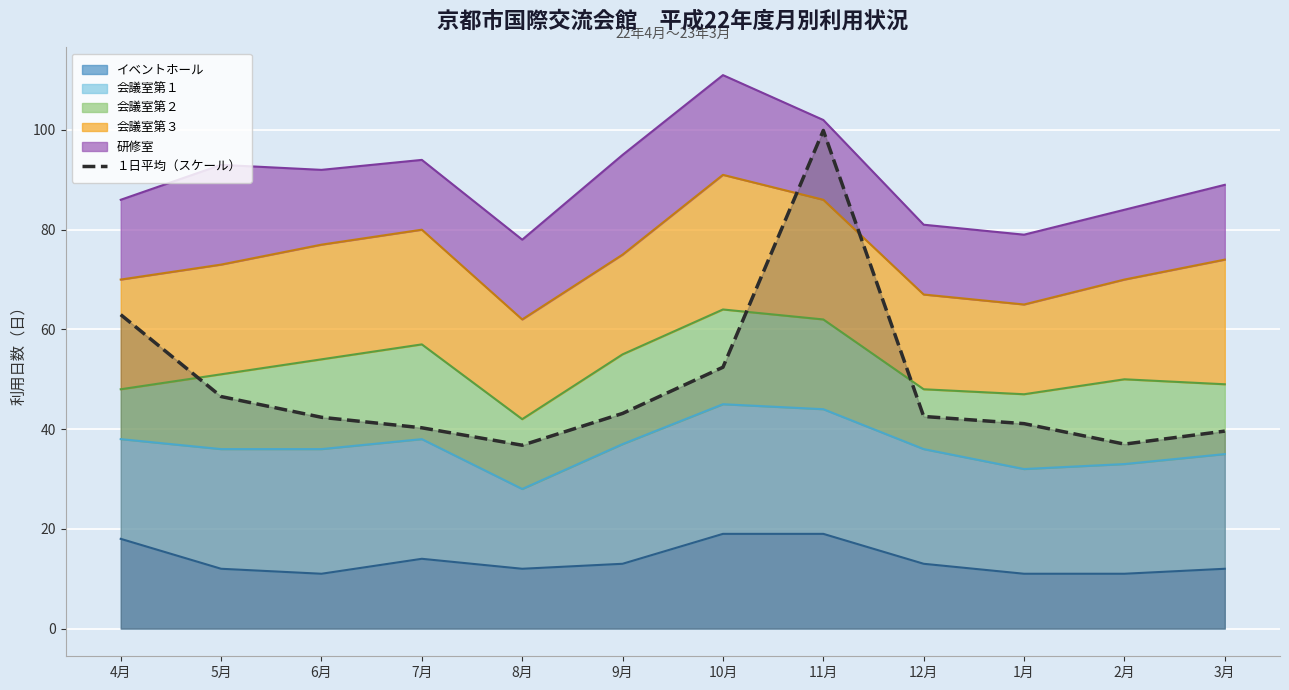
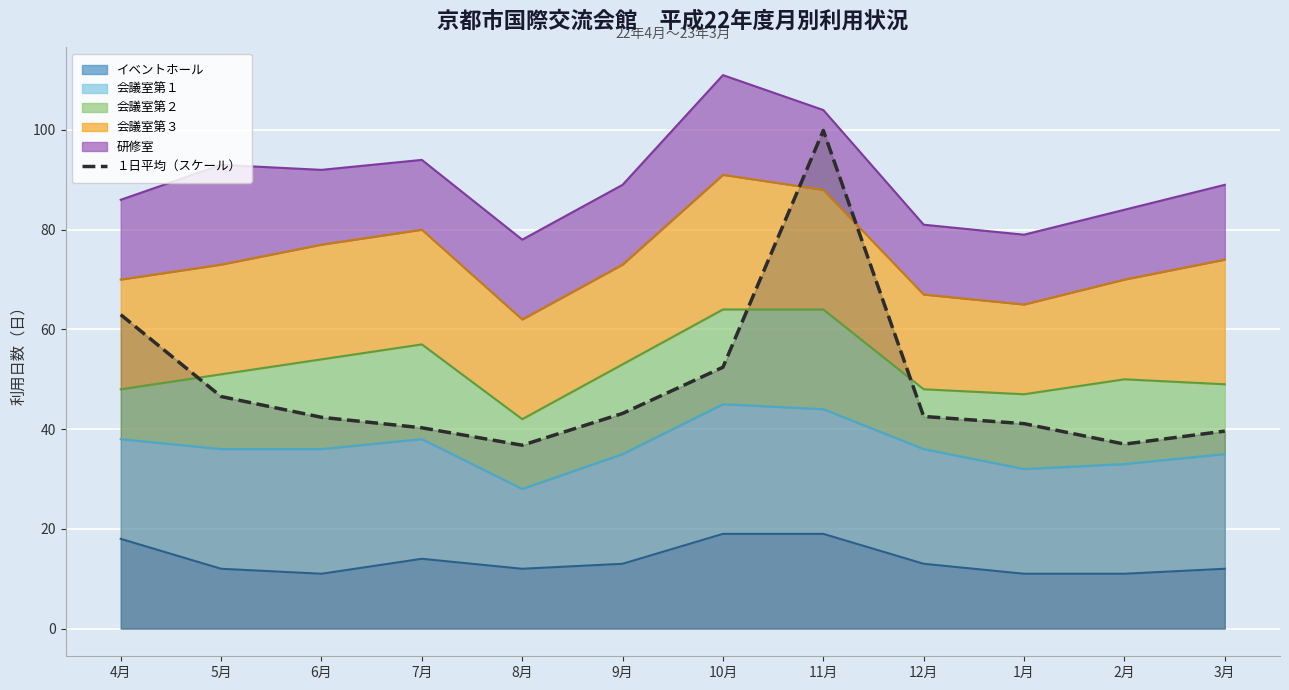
  {
    "イベントホール": {
      "4月": 18,
      "5月": 12,
      "6月": 11,
      "7月": 14,
      "8月": 12,
      "9月": 13,
      "10月": 19,
      "11月": 19,
      "12月": 13,
      "1月": 11,
      "2月": 11,
      "3月": 12
    },
    "会議室第１": {
      "4月": 20,
      "5月": 24,
      "6月": 25,
      "7月": 24,
      "8月": 16,
-     "9月": 24,
+     "9月": 22,
      "10月": 26,
      "11月": 25,
      "12月": 23,
      "1月": 21,
      "2月": 22,
      "3月": 23
    },
    "会議室第２": {
      "4月": 10,
      "5月": 15,
      "6月": 18,
      "7月": 19,
      "8月": 14,
      "9月": 18,
      "10月": 19,
-     "11月": 18,
+     "11月": 20,
      "12月": 12,
      "1月": 15,
      "2月": 17,
      "3月": 14
    },
    "会議室第３": {
      "4月": 22,
      "5月": 22,
      "6月": 23,
      "7月": 23,
      "8月": 20,
      "9月": 20,
      "10月": 27,
      "11月": 24,
      "12月": 19,
      "1月": 18,
      "2月": 20,
      "3月": 25
    },
    "研修室": {
      "4月": 16,
      "6月": 15,
      "7月": 14,
      "8月": 16,
-     "9月": 20,
+     "9月": 16,
      "10月": 20,
      "11月": 16,
      "12月": 14,
      "1月": 14,
      "2月": 14,
      "3月": 15
    },
    "１日平均（スケール）": {
      "4月": 63,
      "5月": 47,
      "6月": 42,
      "7月": 40,
      "8月": 37,
      "9月": 43,
      "10月": 52,
      "11月": 100,
      "12月": 43,
      "1月": 41,
      "2月": 37,
      "3月": 40
    }
  }
